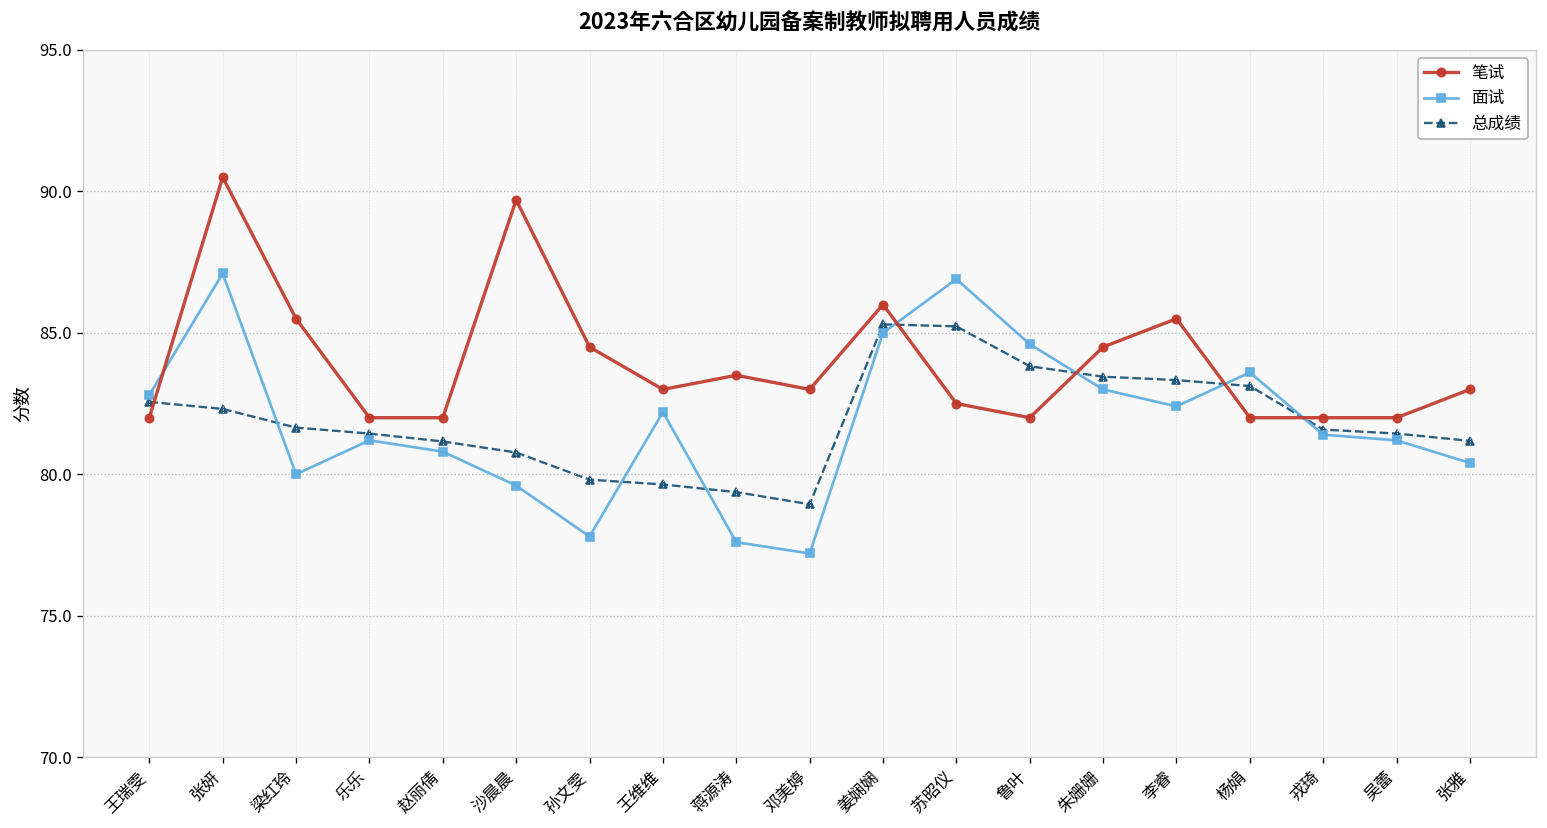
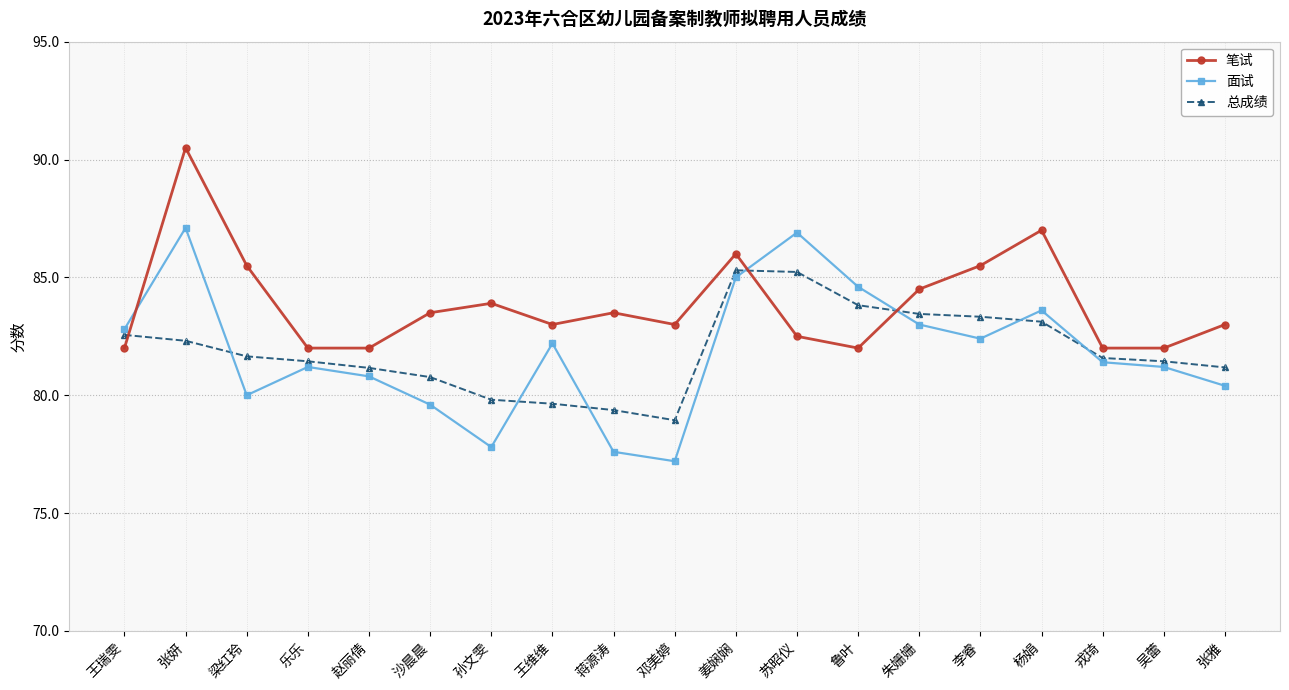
  {
    "笔试": {
      "王瑞雯": 82.0,
      "张妍": 90.5,
      "梁红玲": 85.5,
      "乐乐": 82.0,
      "赵丽倩": 82.0,
-     "沙晨晨": 89.7,
-     "孙文雯": 84.5,
+     "沙晨晨": 83.5,
+     "孙文雯": 83.9,
      "王维维": 83.0,
      "蒋源涛": 83.5,
      "邓美婷": 83.0,
      "姜娴娴": 86.0,
      "苏昭仪": 82.5,
      "鲁叶": 82.0,
      "朱姗姗": 84.5,
      "李睿": 85.5,
-     "杨娟": 82,
+     "杨娟": 87,
      "戎琦": 82.0,
      "吴蕾": 82.0,
      "张雅": 83.0
    },
    "面试": {
      "王瑞雯": 82.8,
      "张妍": 87.1,
      "梁红玲": 80.0,
      "乐乐": 81.2,
      "赵丽倩": 80.8,
      "沙晨晨": 79.6,
      "孙文雯": 77.8,
      "王维维": 82.2,
      "蒋源涛": 77.6,
      "邓美婷": 77.2,
      "姜娴娴": 85.0,
      "苏昭仪": 86.9,
      "鲁叶": 84.6,
      "朱姗姗": 83.0,
      "李睿": 82.4,
      "杨娟": 83.6,
      "戎琦": 81.4,
      "吴蕾": 81.2,
      "张雅": 80.4
    },
    "总成绩": {
      "王瑞雯": 82.6,
      "张妍": 82.3,
      "梁红玲": 81.7,
      "乐乐": 81.4,
      "赵丽倩": 81.2,
      "沙晨晨": 80.8,
      "孙文雯": 79.8,
      "王维维": 79.6,
      "蒋源涛": 79.4,
      "邓美婷": 78.9,
      "姜娴娴": 85.3,
      "苏昭仪": 85.2,
      "鲁叶": 83.8,
      "朱姗姗": 83.5,
      "李睿": 83.3,
      "杨娟": 83.1,
      "戎琦": 81.6,
      "吴蕾": 81.4,
      "张雅": 81.2
    }
  }
